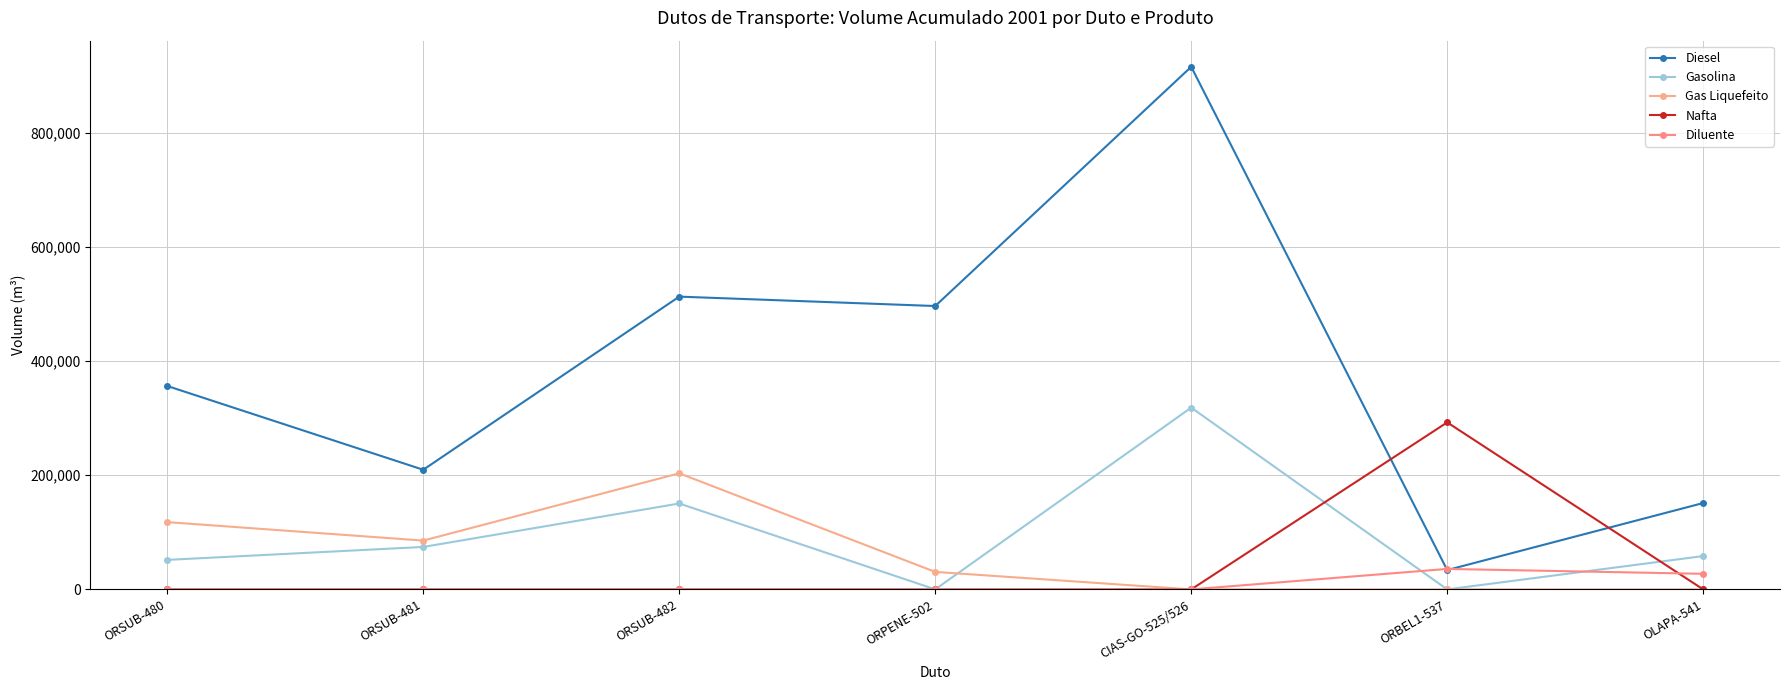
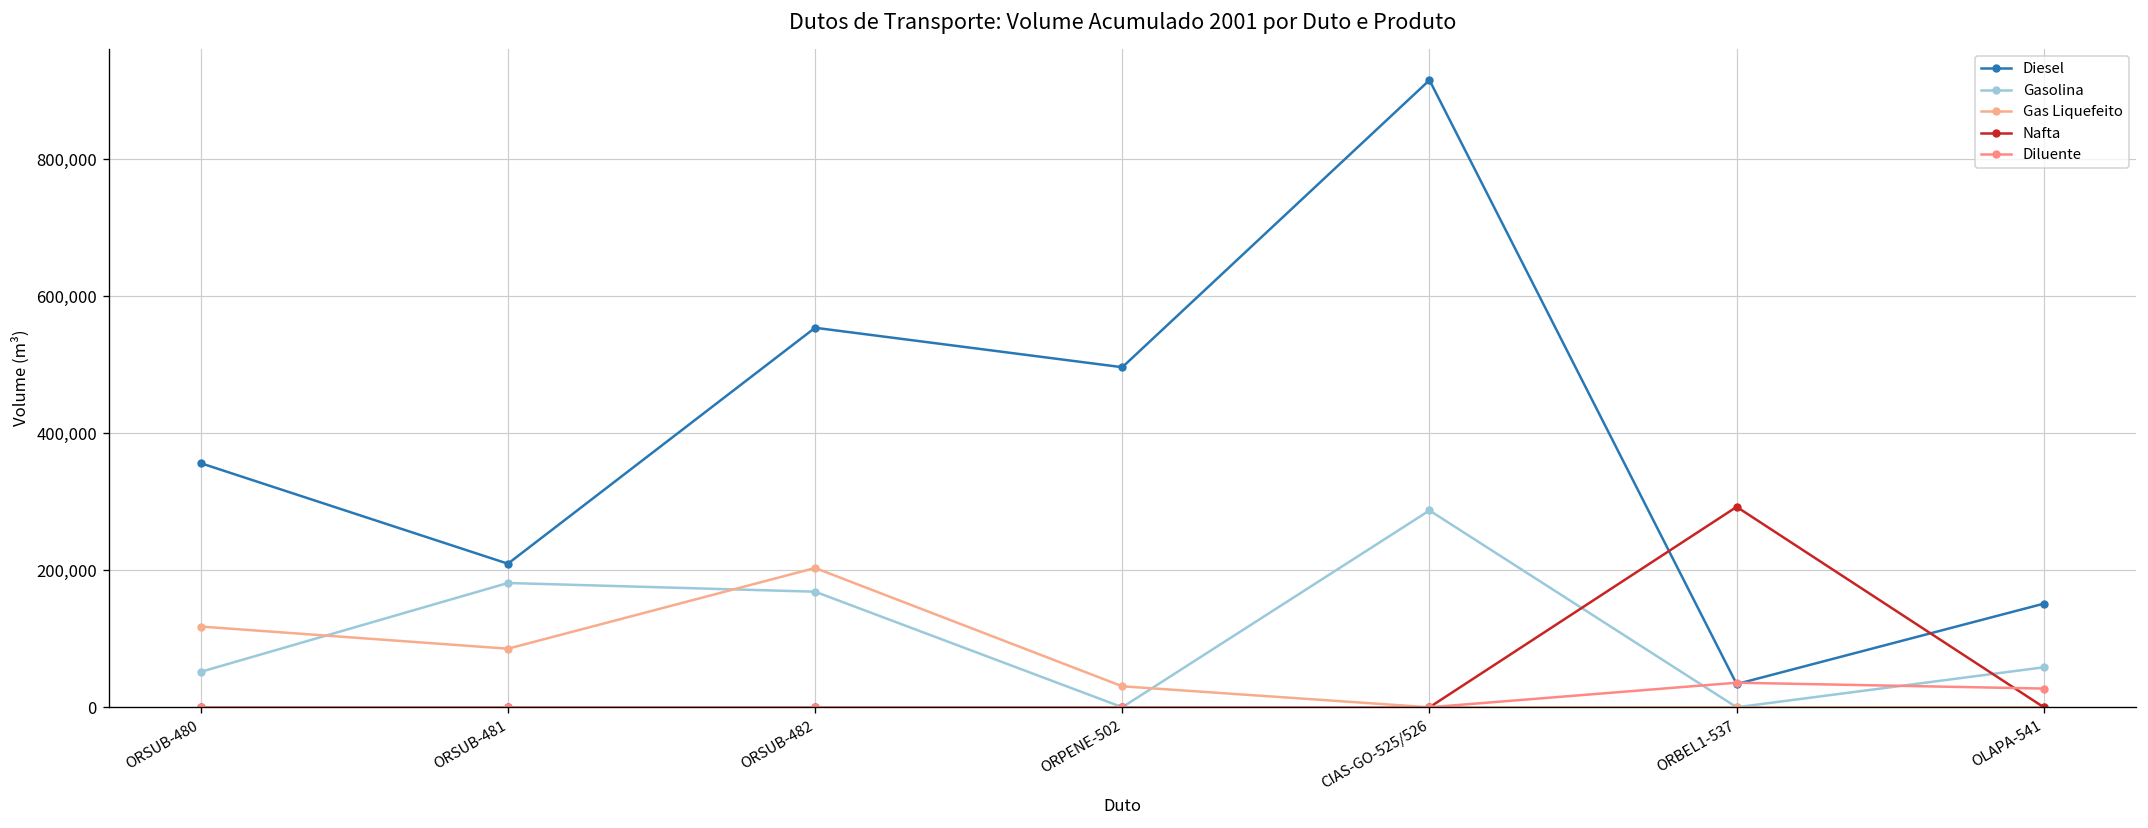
  {
    "Diesel": {
      "ORSUB-480": "360,000",
      "ORSUB-481": "210,000",
-     "ORSUB-482": "510,000",
+     "ORSUB-482": "550,000",
      "ORPENE-502": "500,000",
      "CIAS-GO-525/526": "920,000",
      "OLAPA-541": "150,000"
    },
    "Gasolina": {
      "ORSUB-480": "50,000",
-     "ORSUB-481": "70,000",
-     "ORSUB-482": "150,000",
-     "CIAS-GO-525/526": "320,000",
+     "ORSUB-481": "180,000",
+     "ORSUB-482": "170,000",
+     "CIAS-GO-525/526": "290,000",
      "OLAPA-541": "60,000"
    },
    "Nafta": {
      "ORBEL1-537": "290,000"
    }
  }
